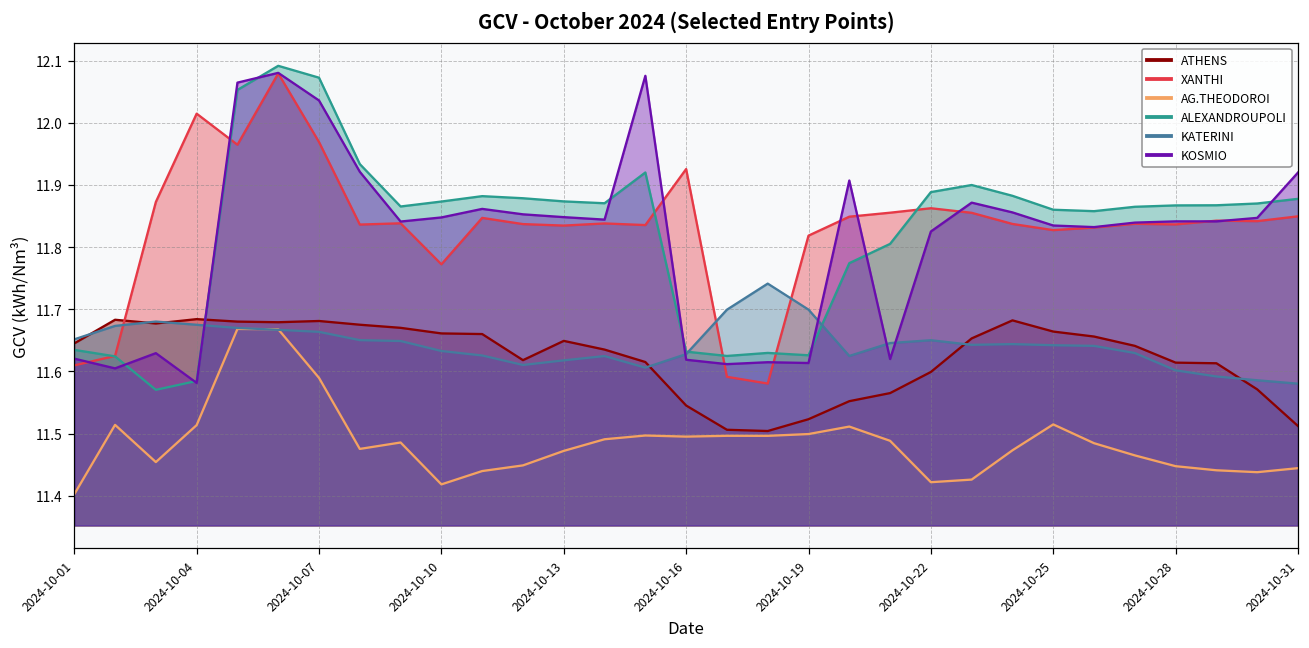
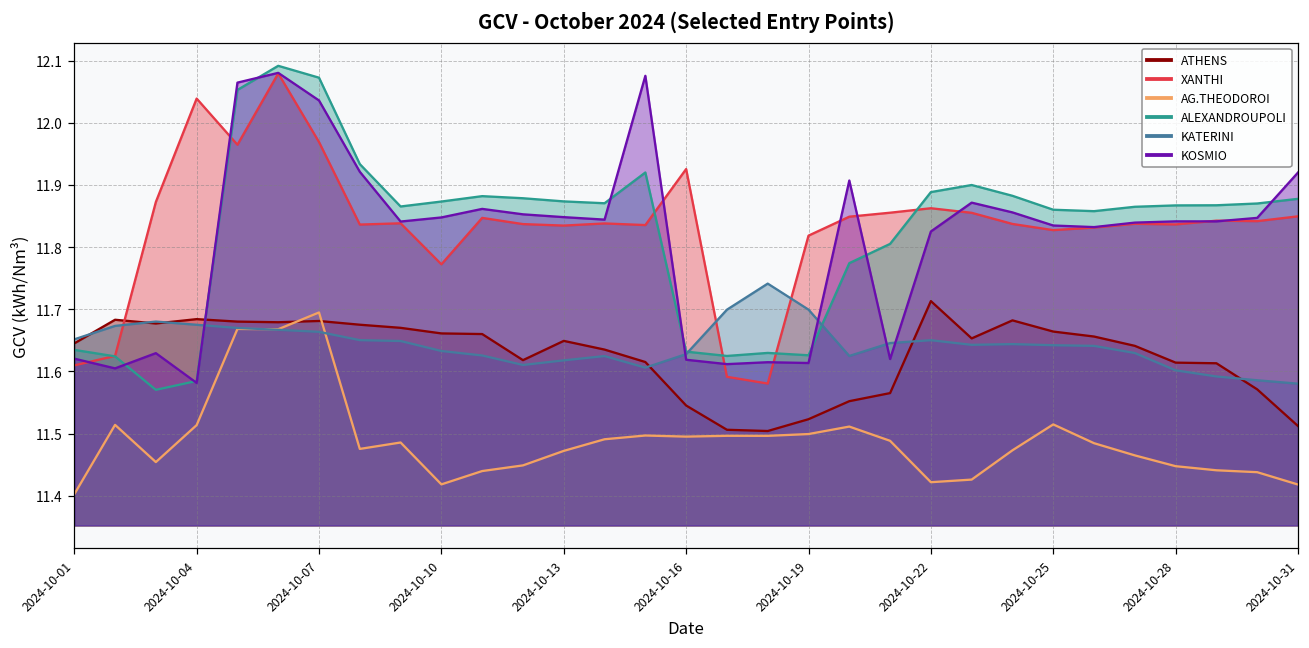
  {
    "ATHENS": {
      "2024-10-01": 11.65,
      "2024-10-04": 11.68,
      "2024-10-07": 11.68,
      "2024-10-10": 11.66,
      "2024-10-13": 11.65,
      "2024-10-16": 11.55,
      "2024-10-19": 11.52,
-     "2024-10-22": 11.60,
+     "2024-10-22": 11.71,
      "2024-10-25": 11.66,
      "2024-10-28": 11.61,
      "2024-10-31": 11.51
    },
    "XANTHI": {
      "2024-10-01": 11.61,
-     "2024-10-04": 12.01,
+     "2024-10-04": 12.04,
      "2024-10-07": 11.97,
      "2024-10-10": 11.77,
      "2024-10-13": 11.83,
      "2024-10-16": 11.93,
      "2024-10-19": 11.82,
      "2024-10-22": 11.86,
      "2024-10-25": 11.83,
      "2024-10-28": 11.84,
      "2024-10-31": 11.85
    },
    "AG.THEODOROI": {
      "2024-10-01": 11.40,
      "2024-10-04": 11.51,
-     "2024-10-07": 11.59,
+     "2024-10-07": 11.69,
      "2024-10-10": 11.42,
      "2024-10-13": 11.47,
      "2024-10-16": 11.49,
      "2024-10-19": 11.50,
      "2024-10-22": 11.42,
      "2024-10-25": 11.51,
      "2024-10-28": 11.45,
-     "2024-10-31": 11.44
+     "2024-10-31": 11.42
    },
    "KOSMIO": {
      "2024-10-01": 11.62,
      "2024-10-07": 12.04,
      "2024-10-10": 11.85,
      "2024-10-13": 11.85,
      "2024-10-16": 11.62,
      "2024-10-19": 11.61,
      "2024-10-22": 11.82,
      "2024-10-25": 11.83,
      "2024-10-28": 11.84,
      "2024-10-31": 11.92
    }
  }
